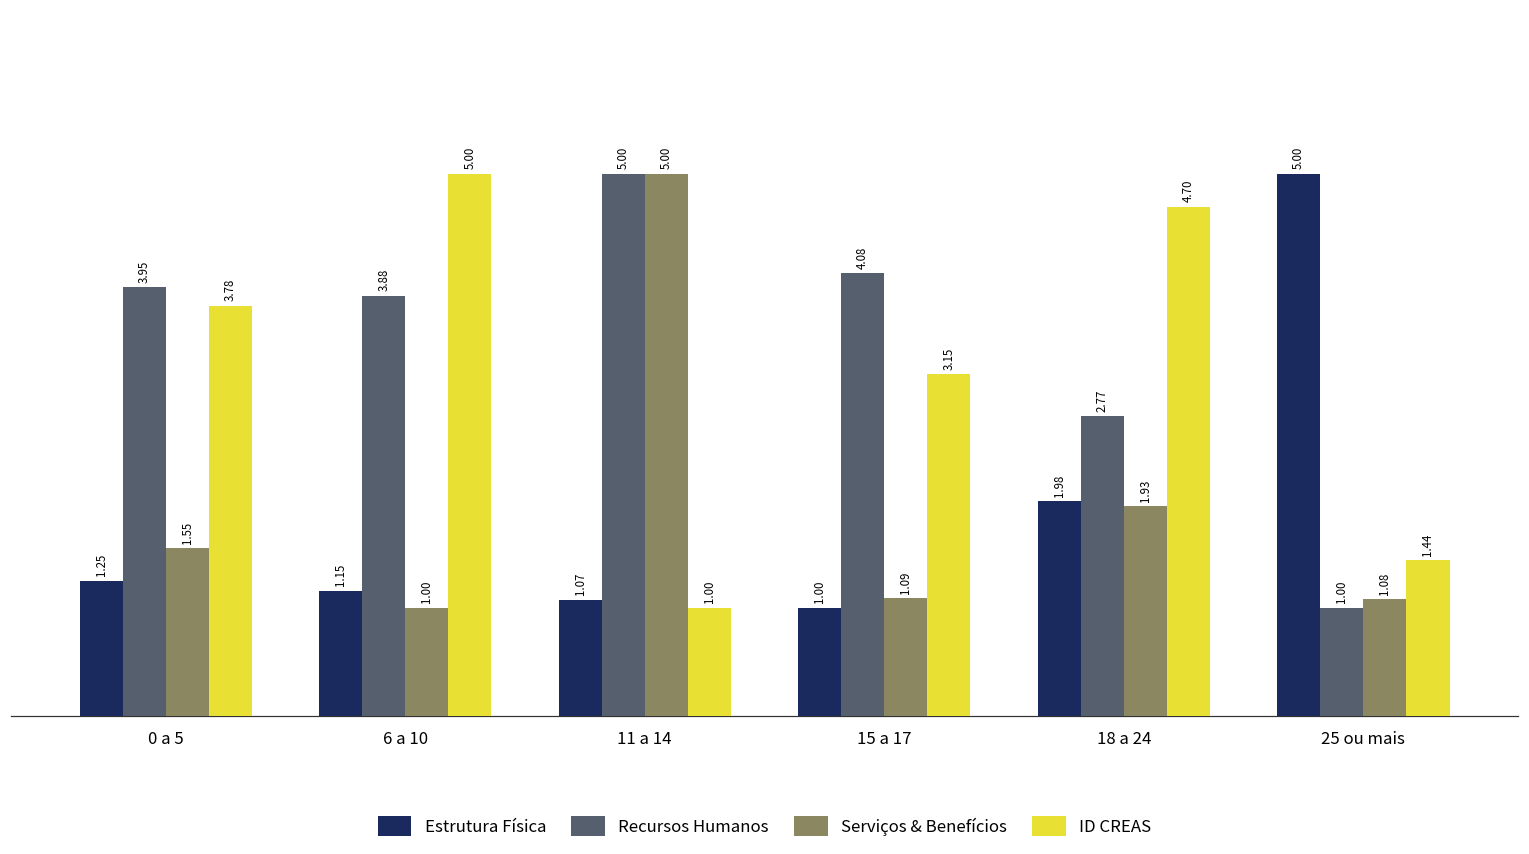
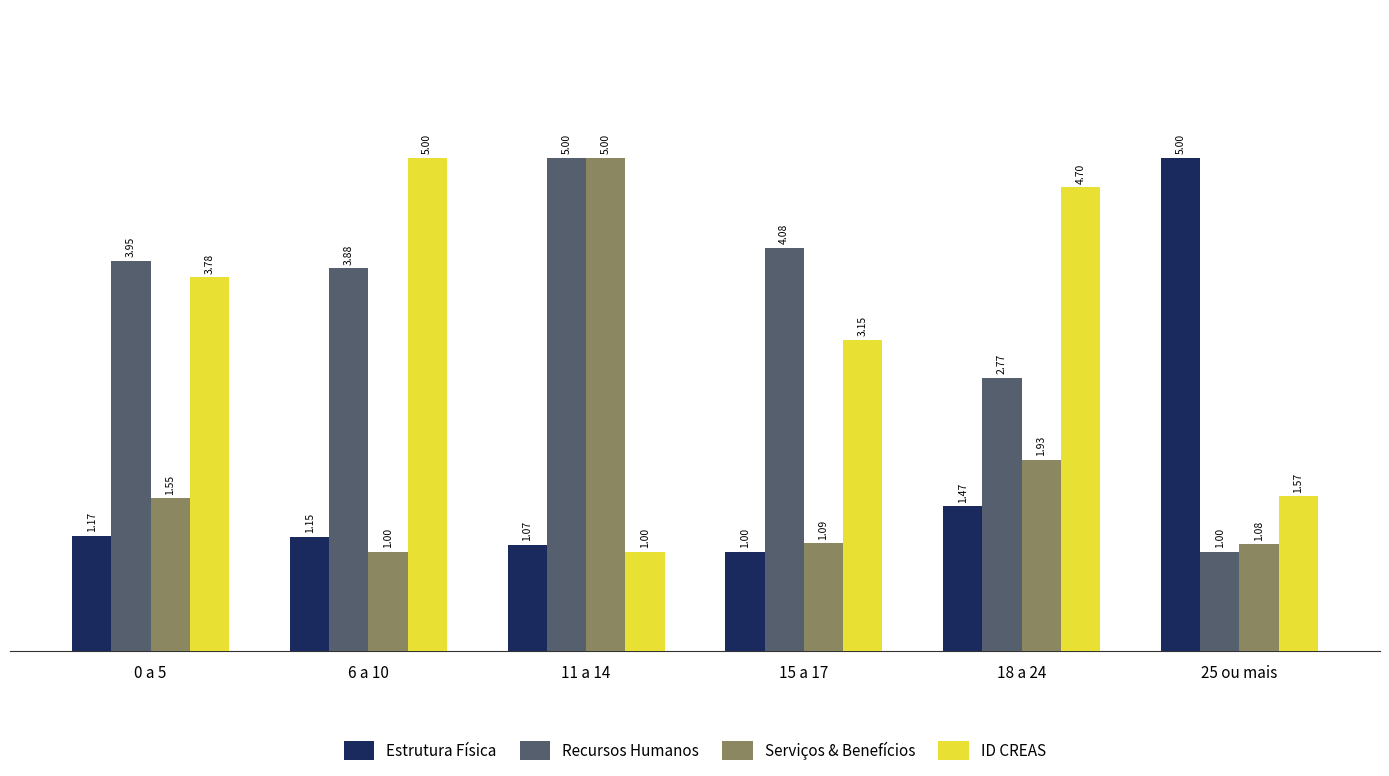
  {
    "Estrutura Física": {
-     "0 a 5": 1.25,
+     "0 a 5": 1.17,
      "6 a 10": 1.15,
      "11 a 14": 1.07,
      "15 a 17": 1.00,
-     "18 a 24": 1.98,
+     "18 a 24": 1.47,
      "25 ou mais": 5.00
    },
    "Recursos Humanos": {
      "0 a 5": 3.95,
      "6 a 10": 3.88,
      "11 a 14": 5.00,
      "15 a 17": 4.08,
      "18 a 24": 2.77,
      "25 ou mais": 1.00
    },
    "Serviços & Benefícios": {
      "0 a 5": 1.55,
      "6 a 10": 1.00,
      "11 a 14": 5.00,
      "15 a 17": 1.09,
      "18 a 24": 1.93,
      "25 ou mais": 1.08
    },
    "ID CREAS": {
      "0 a 5": 3.78,
      "6 a 10": 5.00,
      "11 a 14": 1.00,
      "15 a 17": 3.15,
      "18 a 24": 4.70,
-     "25 ou mais": 1.44
+     "25 ou mais": 1.57
    }
  }
